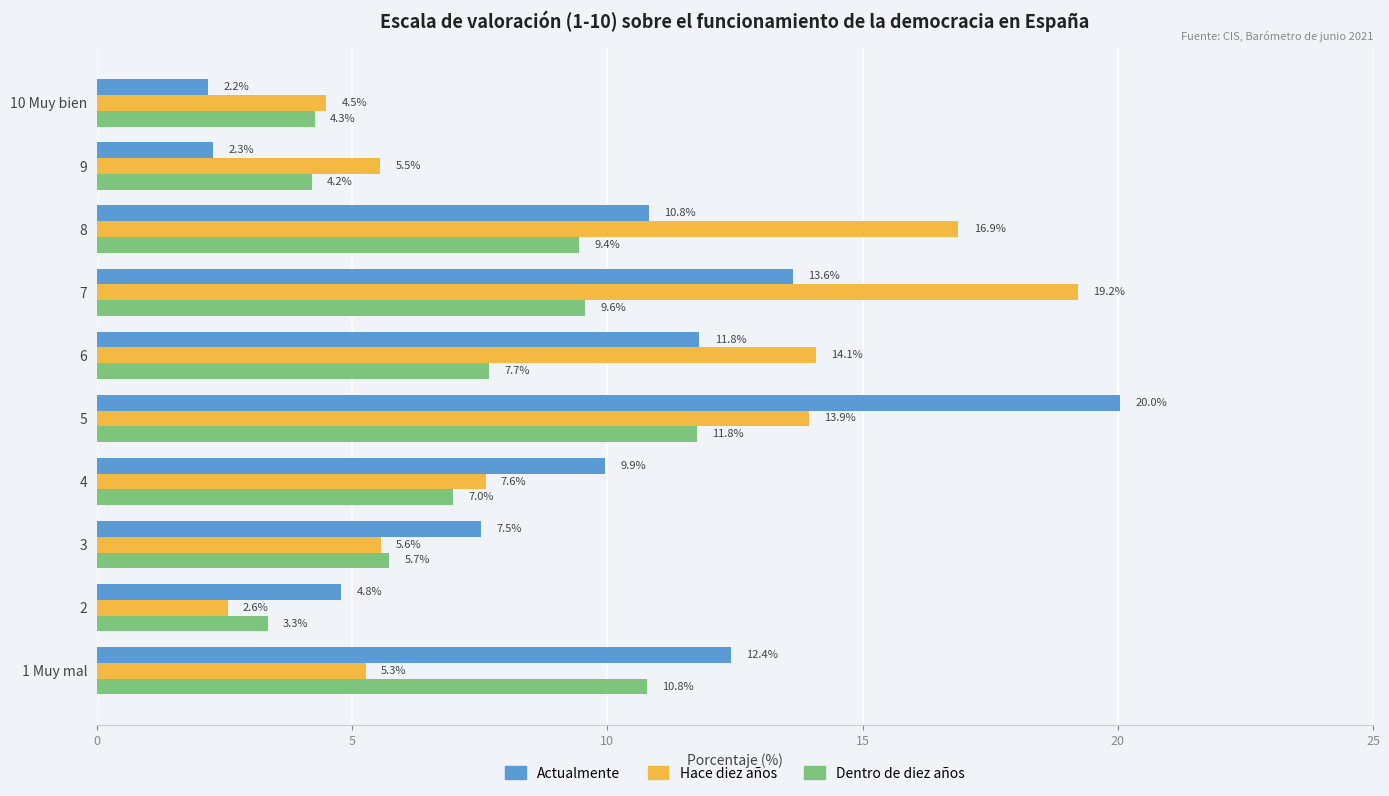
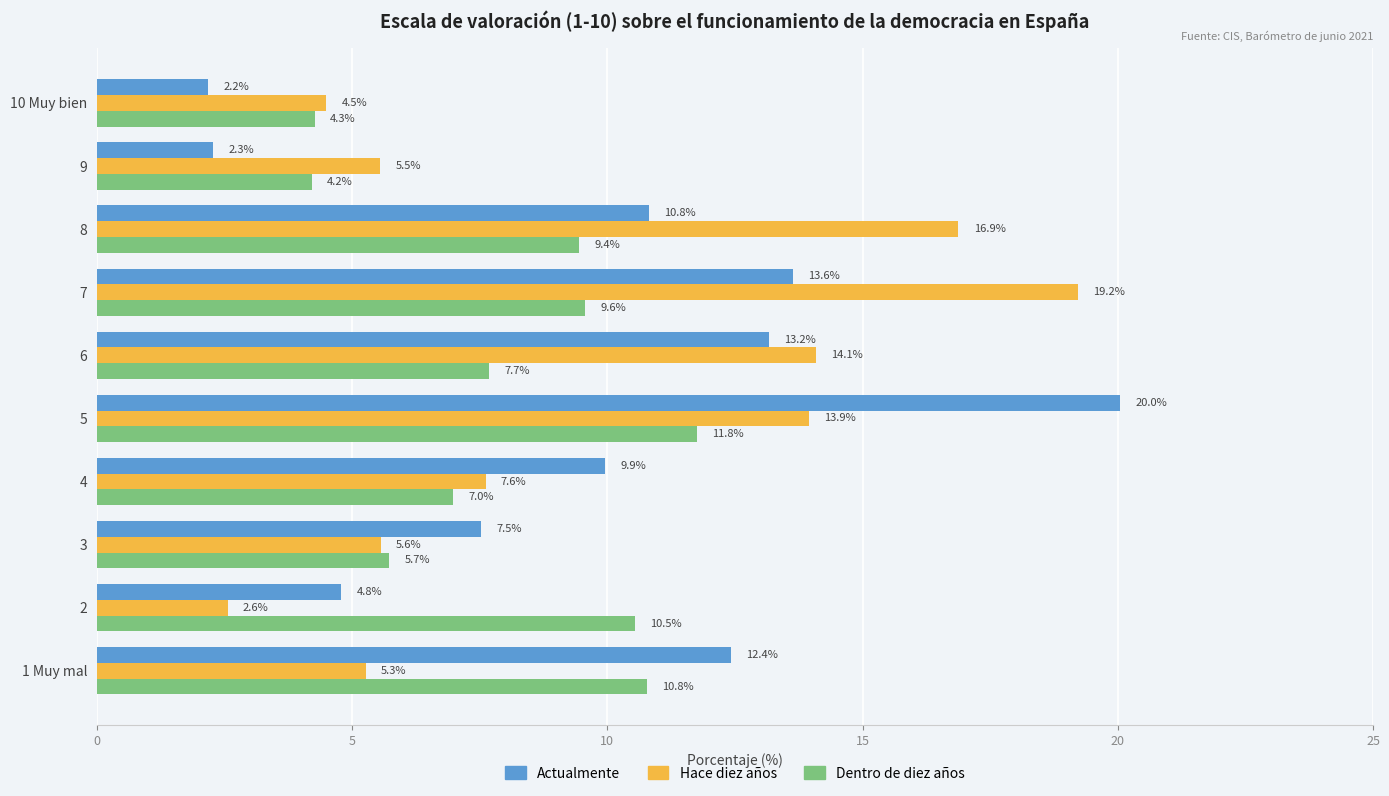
  {
    "Actualmente": {
      "10 Muy bien": "2.2%",
      "9": "2.3%",
      "8": "10.8%",
      "7": "13.6%",
-     "6": "11.8%",
+     "6": "13.2%",
      "5": "20.0%",
      "4": "9.9%",
      "3": "7.5%",
      "2": "4.8%",
      "1 Muy mal": "12.4%"
    },
    "Hace diez años": {
      "10 Muy bien": "4.5%",
      "9": "5.5%",
      "8": "16.9%",
      "7": "19.2%",
      "6": "14.1%",
      "5": "13.9%",
      "4": "7.6%",
      "3": "5.6%",
      "2": "2.6%",
      "1 Muy mal": "5.3%"
    },
    "Dentro de diez años": {
      "10 Muy bien": "4.3%",
      "9": "4.2%",
      "8": "9.4%",
      "7": "9.6%",
      "6": "7.7%",
      "5": "11.8%",
      "4": "7.0%",
      "3": "5.7%",
-     "2": "3.3%",
+     "2": "10.5%",
      "1 Muy mal": "10.8%"
    }
  }
